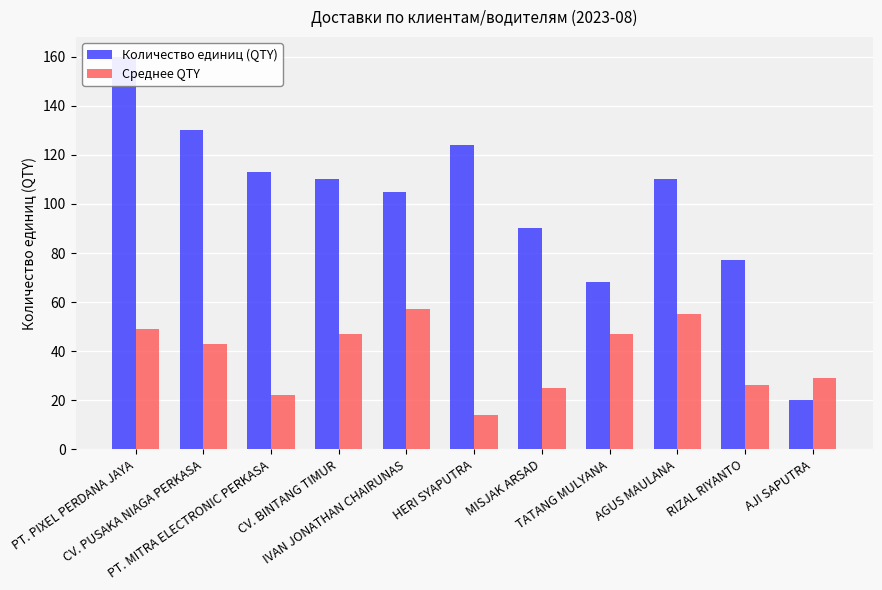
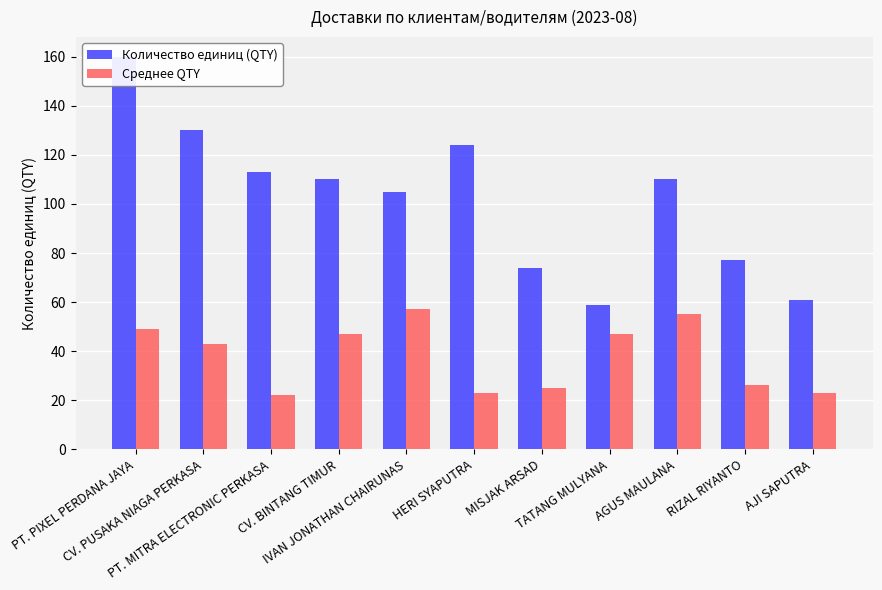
  {
    "Количество единиц (QTY)": {
      "CV. PUSAKA NIAGA PERKASA": 130,
      "PT. MITRA ELECTRONIC PERKASA": 113,
      "CV. BINTANG TIMUR": 110,
      "IVAN JONATHAN CHAIRUNAS": 105,
      "HERI SYAPUTRA": 124,
-     "MISJAK ARSAD": 90,
-     "TATANG MULYANA": 68,
+     "MISJAK ARSAD": 74,
+     "TATANG MULYANA": 59,
      "AGUS MAULANA": 110,
      "RIZAL RIYANTO": 77,
-     "AJI SAPUTRA": 20
+     "AJI SAPUTRA": 61
    },
    "Среднее QTY": {
      "PT. PIXEL PERDANA JAYA": 49,
      "CV. PUSAKA NIAGA PERKASA": 43,
      "PT. MITRA ELECTRONIC PERKASA": 22,
      "CV. BINTANG TIMUR": 47,
      "IVAN JONATHAN CHAIRUNAS": 57,
-     "HERI SYAPUTRA": 14,
+     "HERI SYAPUTRA": 23,
      "MISJAK ARSAD": 25,
      "TATANG MULYANA": 47,
      "AGUS MAULANA": 55,
      "RIZAL RIYANTO": 26,
-     "AJI SAPUTRA": 29
+     "AJI SAPUTRA": 23
    }
  }
